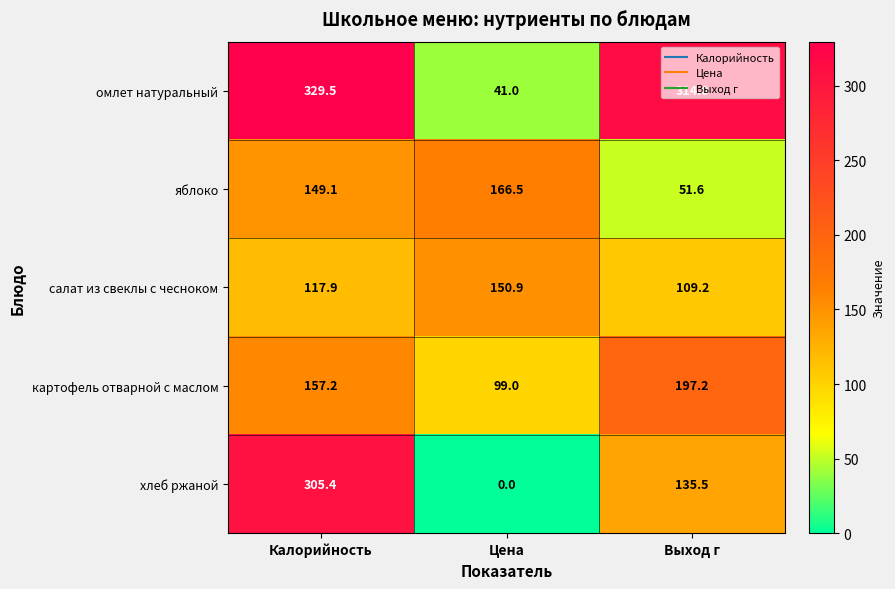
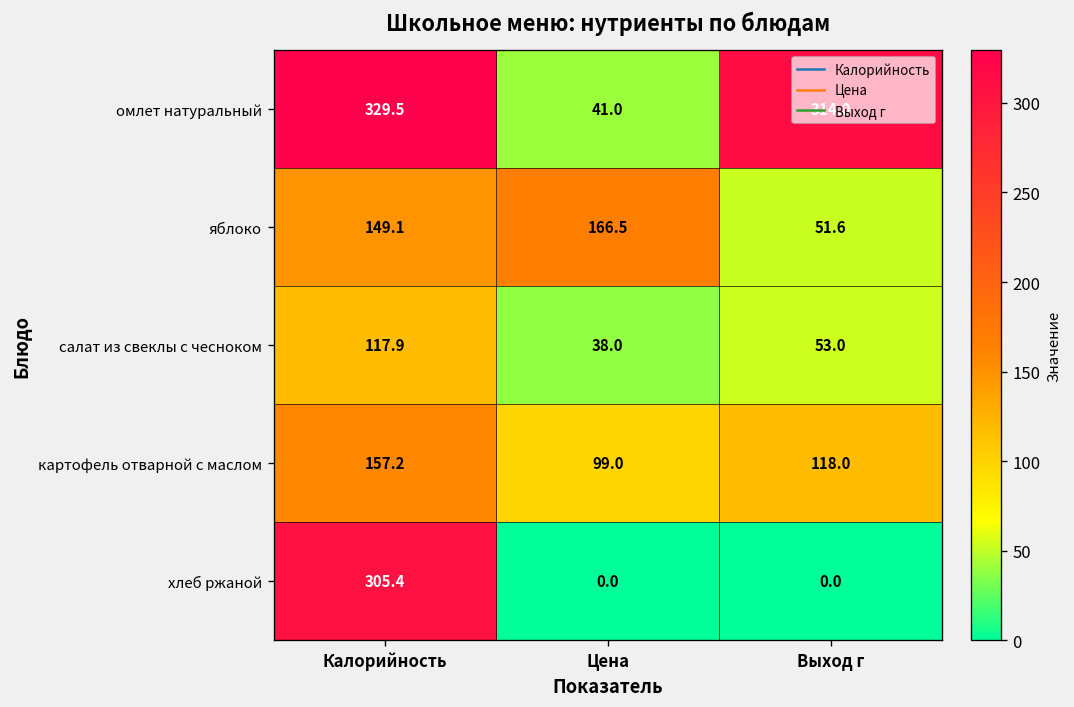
  {
    "омлет натуральный": {
      "Калорийность": 329.5,
      "Цена": 41.0
    },
    "яблоко": {
      "Калорийность": 149.1,
      "Цена": 166.5,
      "Выход г": 51.6
    },
    "салат из свеклы с чесноком": {
      "Калорийность": 117.9,
-     "Цена": 150.9,
-     "Выход г": 109.2
+     "Цена": 38.0,
+     "Выход г": 53.0
    },
    "картофель отварной с маслом": {
      "Калорийность": 157.2,
      "Цена": 99.0,
-     "Выход г": 197.2
+     "Выход г": 118.0
    },
    "хлеб ржаной": {
      "Калорийность": 305.4,
      "Цена": 0.0,
-     "Выход г": 135.5
+     "Выход г": 0.0
    }
  }
